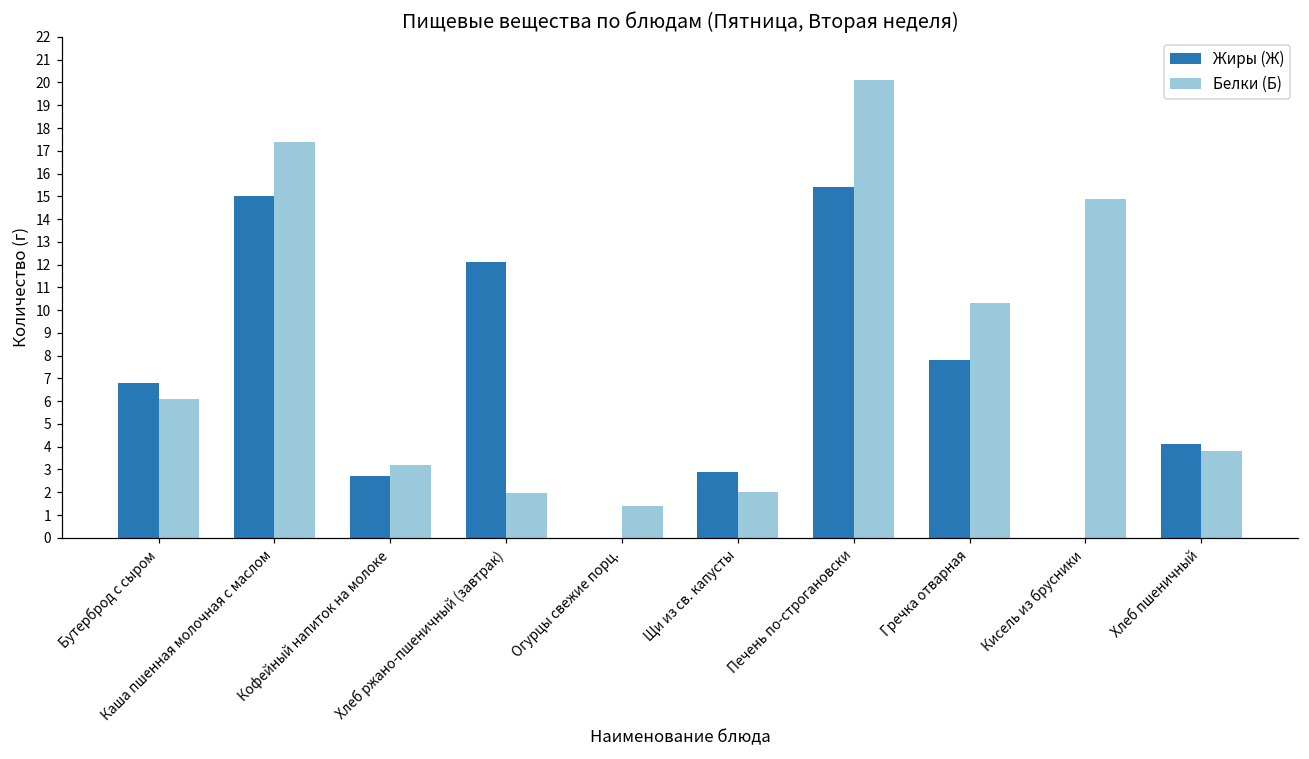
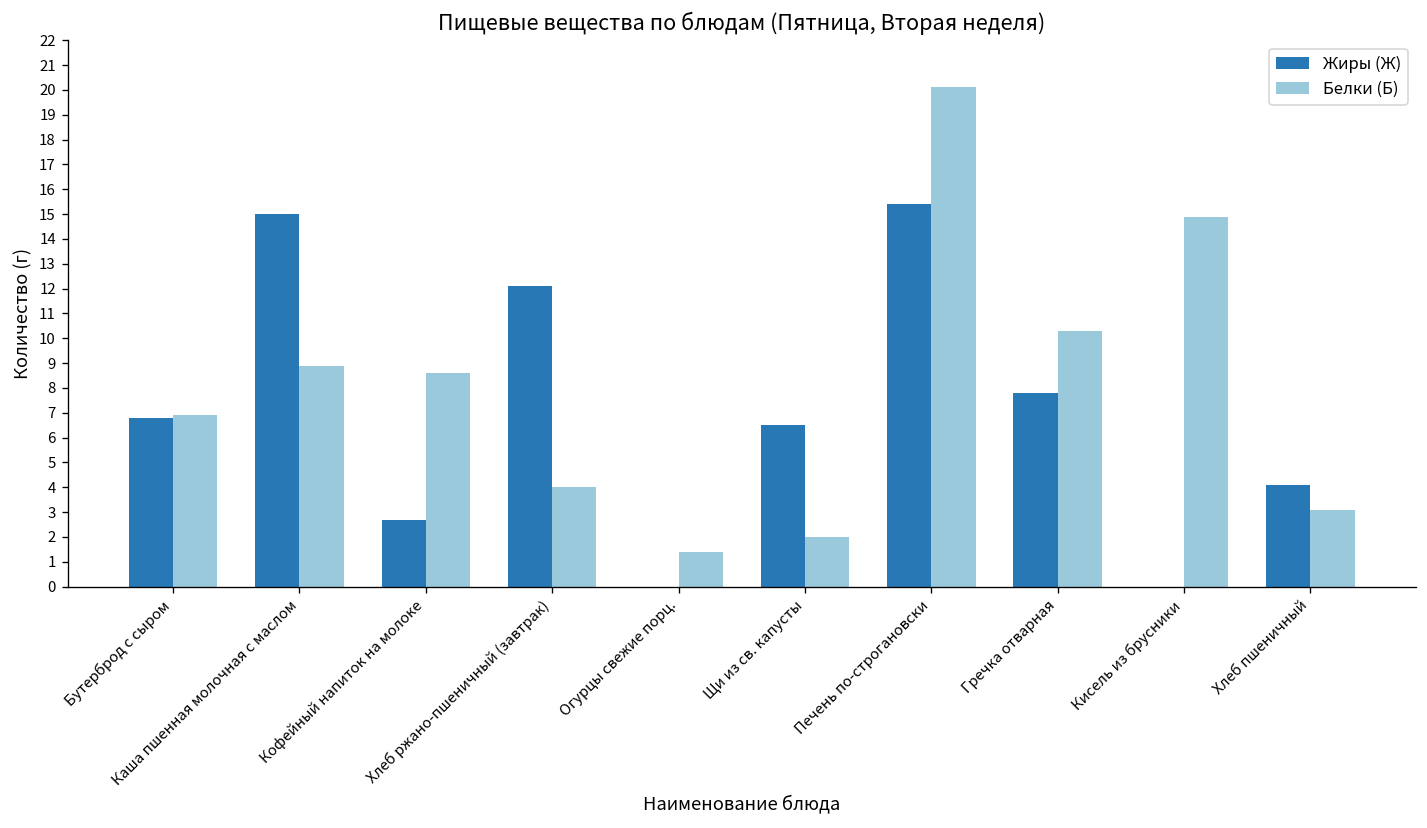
  {
    "Жиры (Ж)": {
      "Бутерброд с сыром": 6.8,
      "Каша пшенная молочная с маслом": 15.0,
      "Кофейный напиток на молоке": 2.7,
      "Хлеб ржано-пшеничный (завтрак)": 12.1,
      "Огурцы свежие порц.": 0.0,
-     "Щи из св. капусты": 2.9,
+     "Щи из св. капусты": 6.5,
      "Печень по-строгановски": 15.4,
      "Гречка отварная": 7.8,
      "Кисель из брусники": 0.0,
      "Хлеб пшеничный": 4.1
    },
    "Белки (Б)": {
-     "Бутерброд с сыром": 6.1,
-     "Каша пшенная молочная с маслом": 17.4,
-     "Кофейный напиток на молоке": 3.2,
-     "Хлеб ржано-пшеничный (завтрак)": 2.0,
+     "Бутерброд с сыром": 6.9,
+     "Каша пшенная молочная с маслом": 8.9,
+     "Кофейный напиток на молоке": 8.6,
+     "Хлеб ржано-пшеничный (завтрак)": 4.0,
      "Огурцы свежие порц.": 1.4,
      "Щи из св. капусты": 2.0,
      "Печень по-строгановски": 20.1,
      "Гречка отварная": 10.3,
      "Кисель из брусники": 14.9,
-     "Хлеб пшеничный": 3.8
+     "Хлеб пшеничный": 3.1
    }
  }
